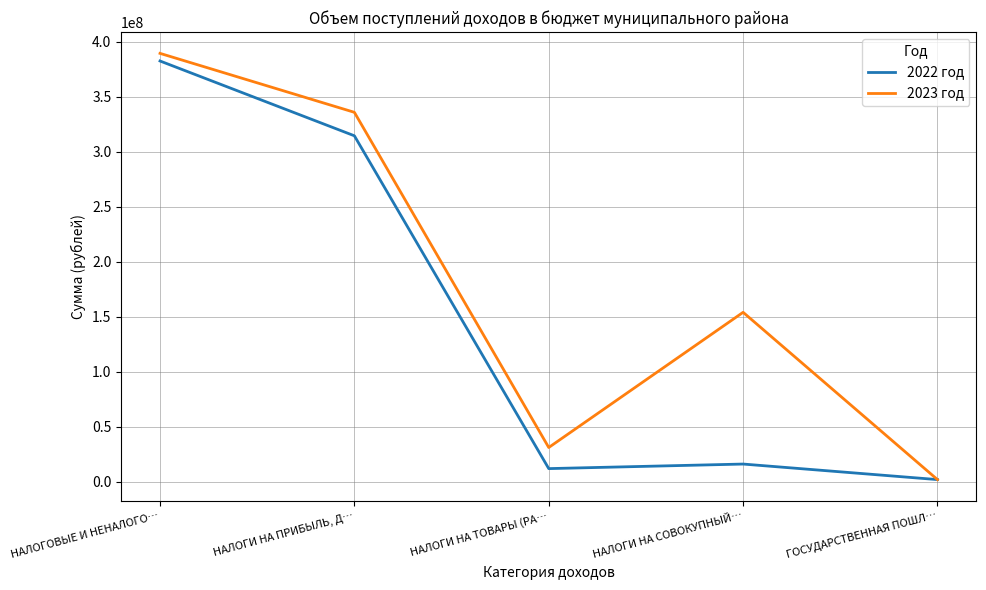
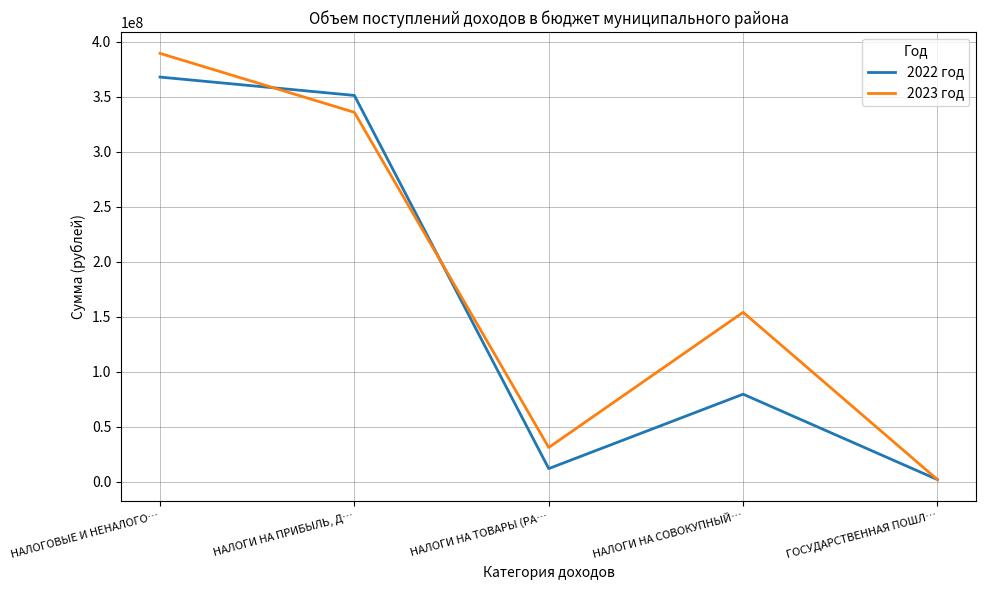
  {
    "2022 год": {
-     "НАЛОГОВЫЕ И НЕНАЛОГО…": 382000000,
-     "НАЛОГИ НА ПРИБЫЛЬ, Д…": 314000000,
+     "НАЛОГОВЫЕ И НЕНАЛОГО…": 368000000,
+     "НАЛОГИ НА ПРИБЫЛЬ, Д…": 351000000,
      "НАЛОГИ НА ТОВАРЫ (РА…": 12000000,
-     "НАЛОГИ НА СОВОКУПНЫЙ…": 16000000
+     "НАЛОГИ НА СОВОКУПНЫЙ…": 80000000
    },
    "2023 год": {
      "НАЛОГОВЫЕ И НЕНАЛОГО…": 389000000,
      "НАЛОГИ НА ПРИБЫЛЬ, Д…": 336000000,
      "НАЛОГИ НА ТОВАРЫ (РА…": 31000000,
      "НАЛОГИ НА СОВОКУПНЫЙ…": 154000000
    }
  }
